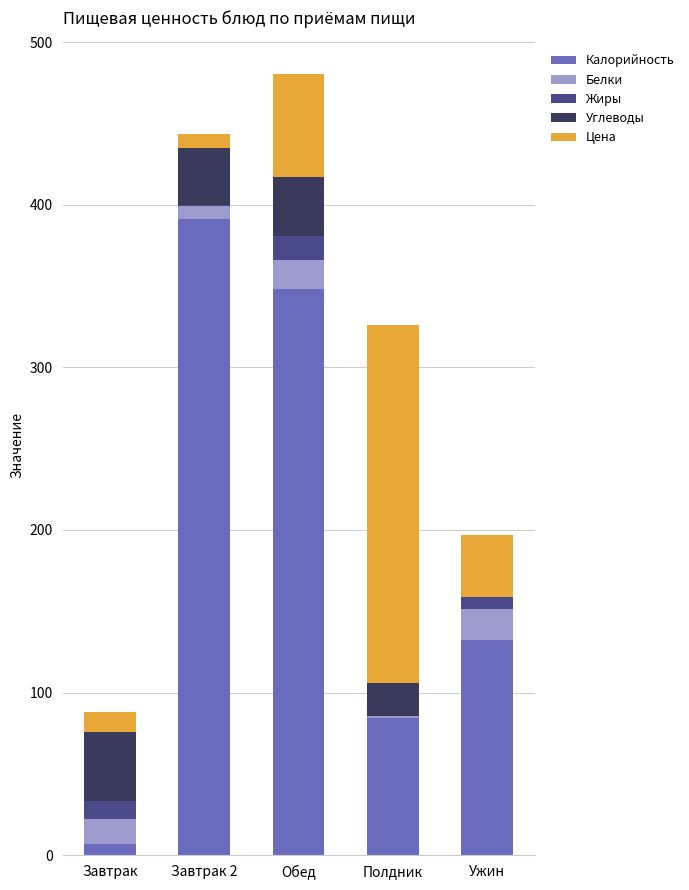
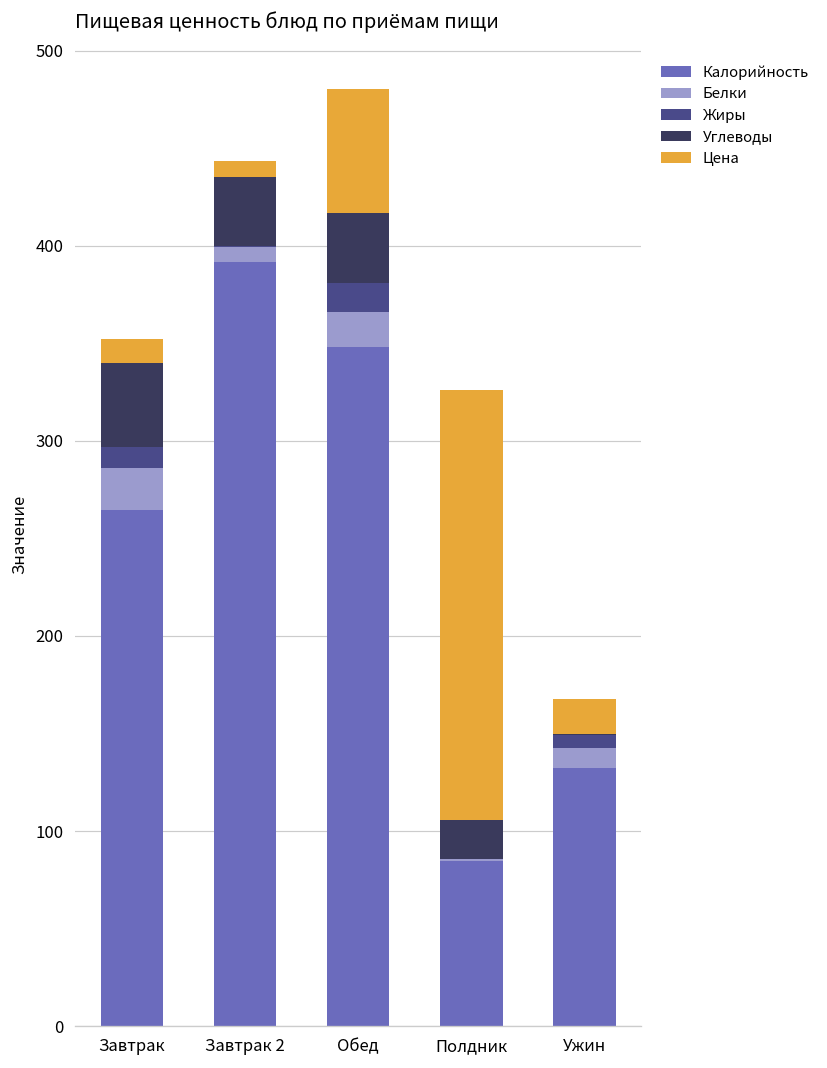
  {
    "Калорийность": {
-     "Завтрак": 7,
+     "Завтрак": 265,
      "Завтрак 2": 392,
      "Обед": 348,
      "Полдник": 84,
      "Ужин": 132
    },
    "Белки": {
-     "Завтрак": 15,
+     "Завтрак": 21,
      "Завтрак 2": 8,
      "Обед": 18,
-     "Ужин": 19
+     "Ужин": 10
    },
    "Цена": {
      "Завтрак": 12,
      "Завтрак 2": 8,
      "Обед": 64,
      "Полдник": 221,
-     "Ужин": 38
+     "Ужин": 18
    }
  }
